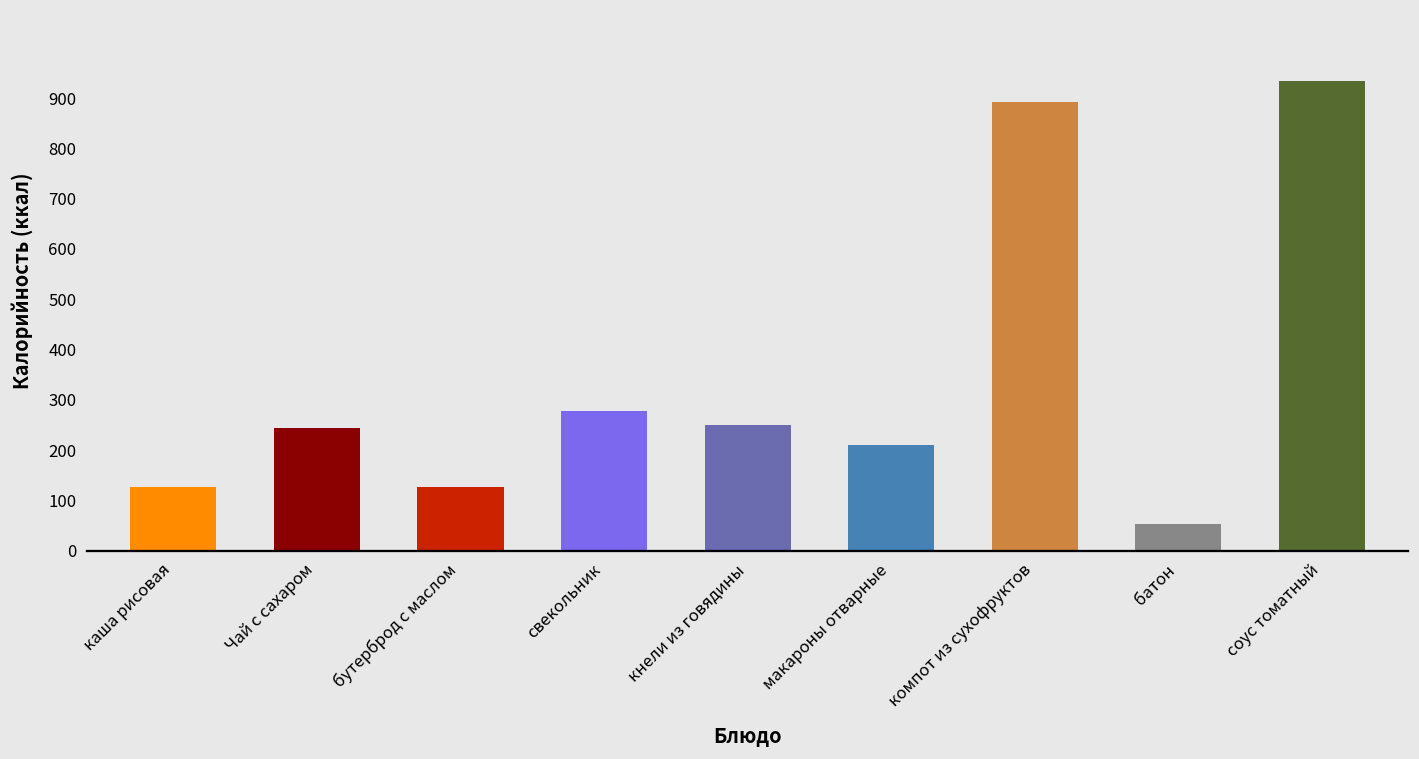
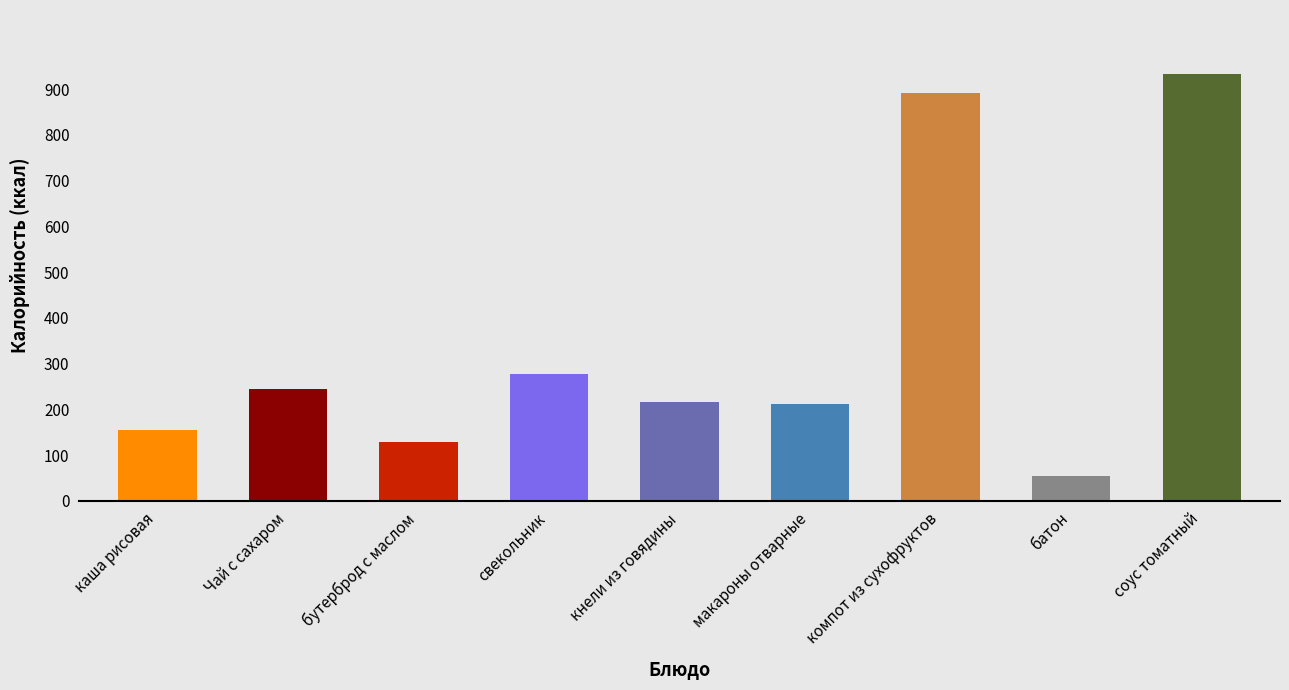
  {
-   "каша рисовая": 130,
+   "каша рисовая": 160,
    "Чай с сахаром": 250,
    "бутерброд с маслом": 130,
    "свекольник": 280,
-   "кнели из говядины": 250,
+   "кнели из говядины": 220,
    "макароны отварные": 210,
    "компот из сухофруктов": 890,
    "батон": 50,
    "соус томатный": 930
  }
